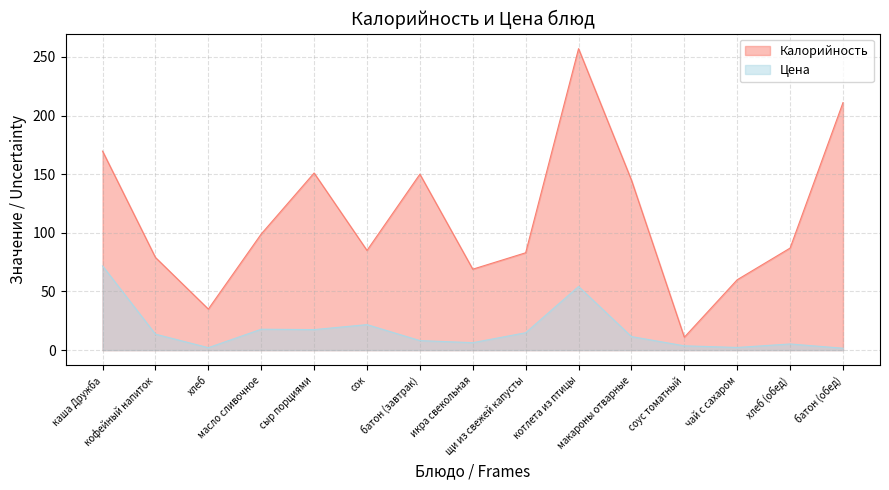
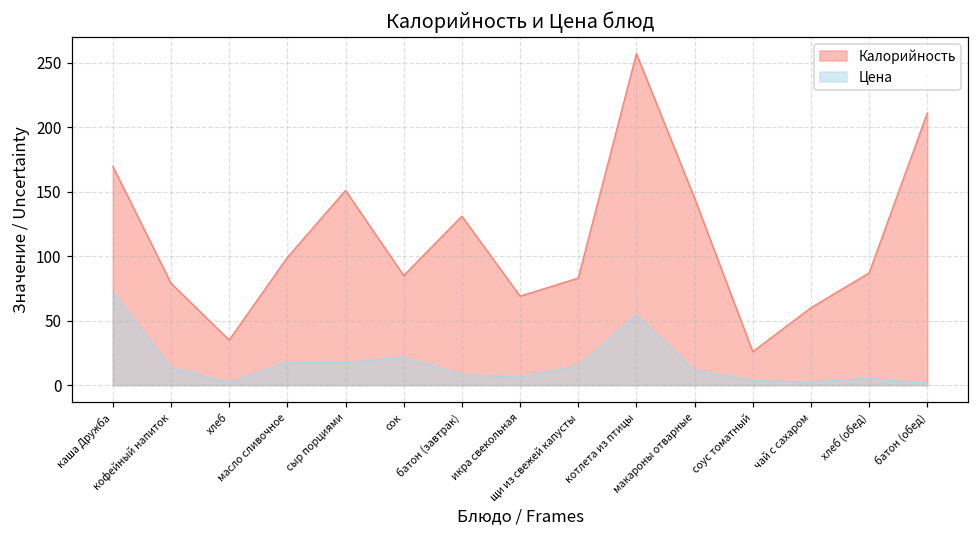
  {
    "Калорийность": {
      "каша Дружба": 170,
      "кофейный напиток": 79,
      "хлеб": 35,
      "масло сливочное": 99,
      "сыр порциями": 151,
      "сок": 85,
-     "батон (завтрак)": 150,
+     "батон (завтрак)": 131,
      "икра свекольная": 69,
      "щи из свежей капусты": 83,
      "котлета из птицы": 257,
      "макароны отварные": 145,
-     "соус томатный": 11,
+     "соус томатный": 26,
      "чай с сахаром": 60,
      "хлеб (обед)": 87,
      "батон (обед)": 211
    },
    "Цена": {
      "каша Дружба": 72,
      "кофейный напиток": 14,
      "хлеб": 2,
      "масло сливочное": 18,
      "сыр порциями": 17,
      "сок": 22,
      "батон (завтрак)": 8,
      "икра свекольная": 6,
      "щи из свежей капусты": 15,
      "котлета из птицы": 54,
      "макароны отварные": 12,
      "соус томатный": 4,
      "чай с сахаром": 2,
      "хлеб (обед)": 5,
      "батон (обед)": 2
    }
  }
